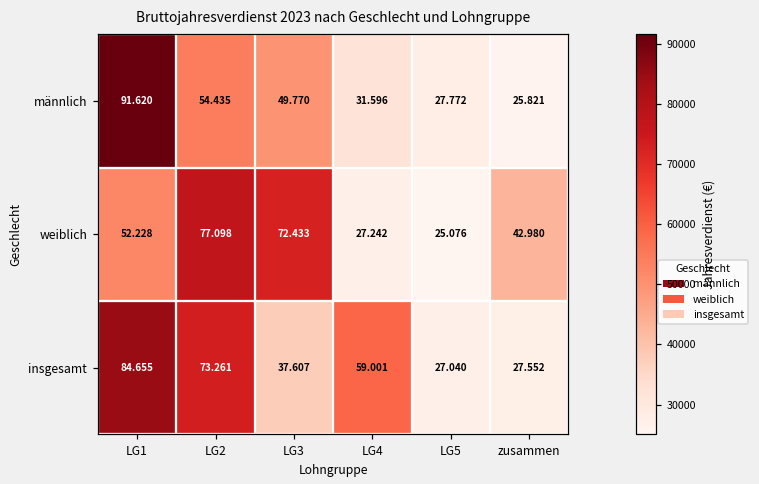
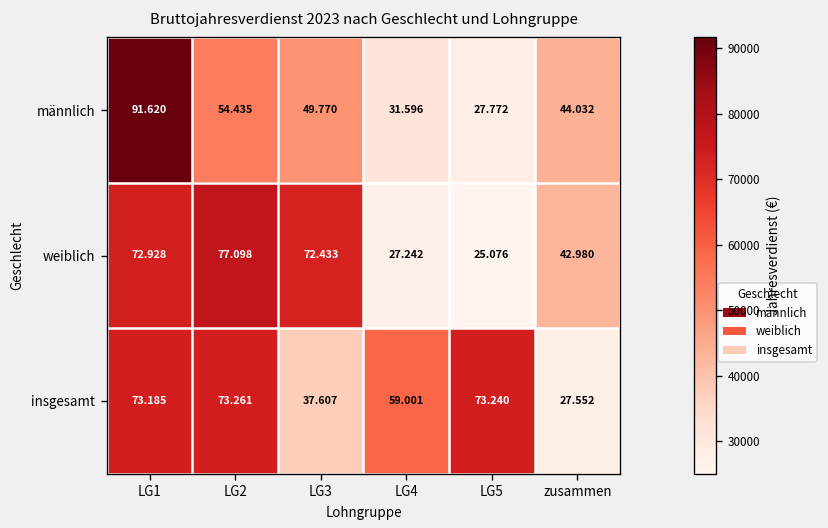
  {
    "männlich": {
      "LG1": 91.620,
      "LG2": 54.435,
      "LG3": 49.770,
      "LG4": 31.596,
      "LG5": 27.772,
-     "zusammen": 25.821
+     "zusammen": 44.032
    },
    "weiblich": {
-     "LG1": 52.228,
+     "LG1": 72.928,
      "LG2": 77.098,
      "LG3": 72.433,
      "LG4": 27.242,
      "LG5": 25.076,
      "zusammen": 42.980
    },
    "insgesamt": {
-     "LG1": 84.655,
+     "LG1": 73.185,
      "LG2": 73.261,
      "LG3": 37.607,
      "LG4": 59.001,
-     "LG5": 27.040,
+     "LG5": 73.240,
      "zusammen": 27.552
    }
  }
